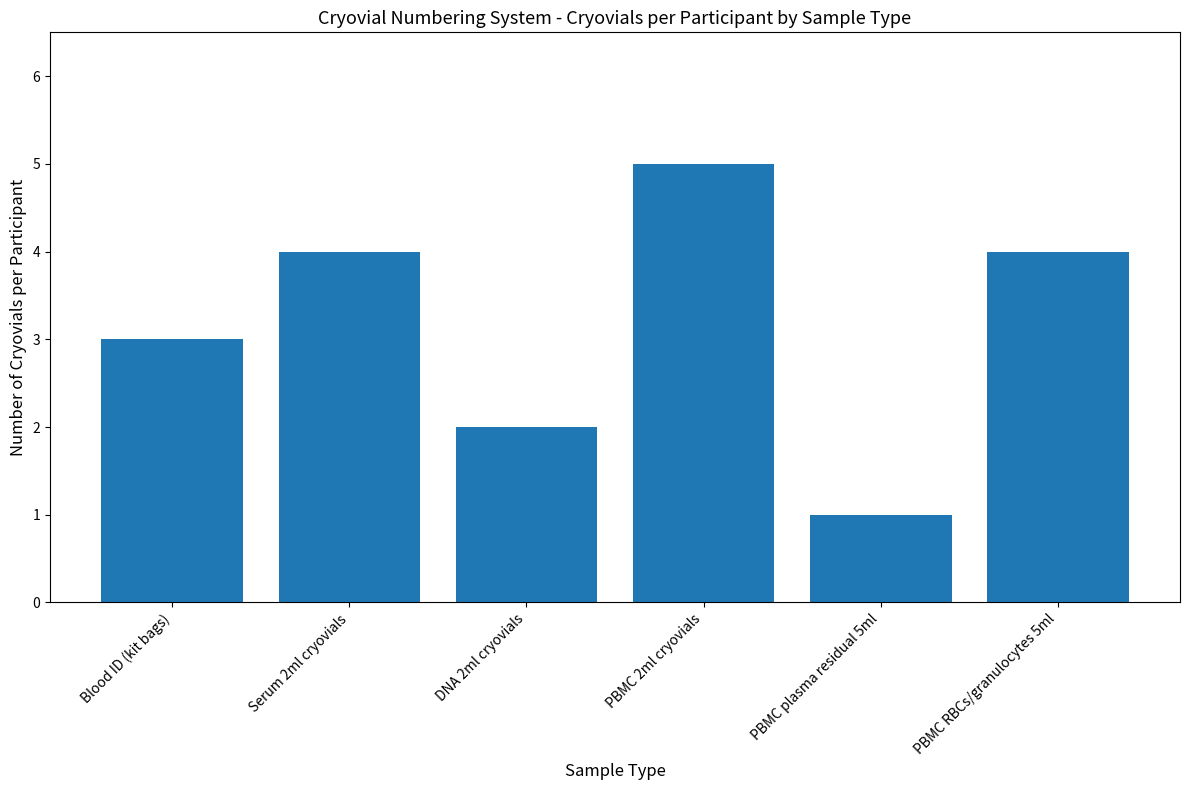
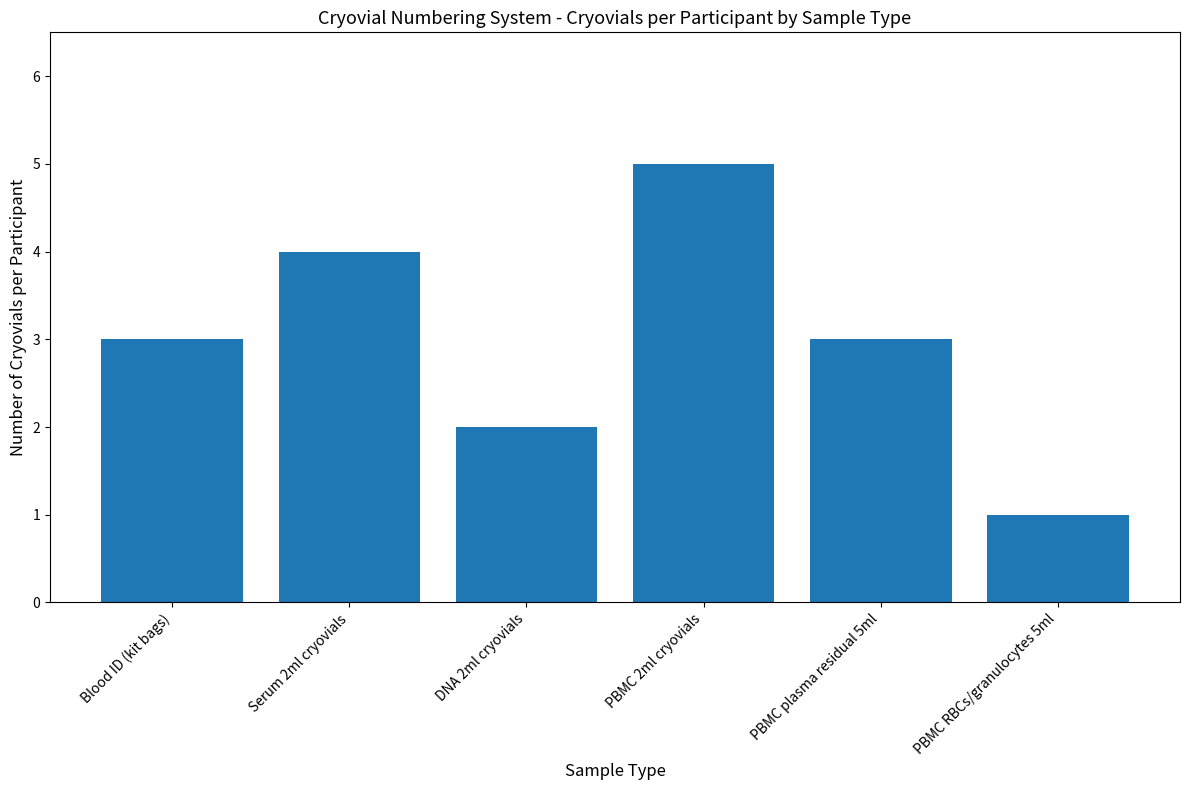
  {
    "Blood ID (kit bags)": 3,
    "Serum 2ml cryovials": 4,
    "DNA 2ml cryovials": 2,
    "PBMC 2ml cryovials": 5,
-   "PBMC plasma residual 5ml": 1,
-   "PBMC RBCs/granulocytes 5ml": 4
+   "PBMC plasma residual 5ml": 3,
+   "PBMC RBCs/granulocytes 5ml": 1
  }
